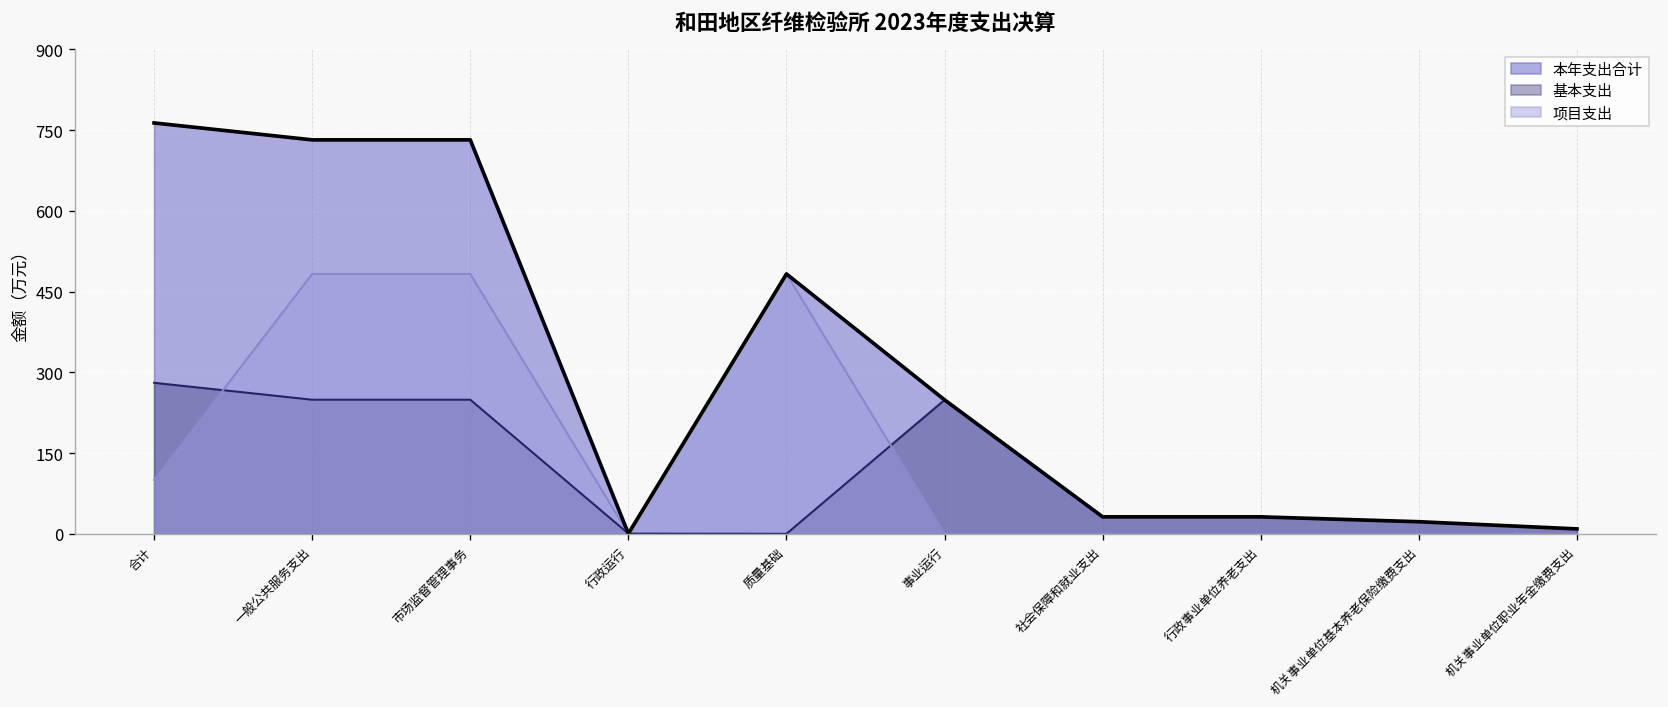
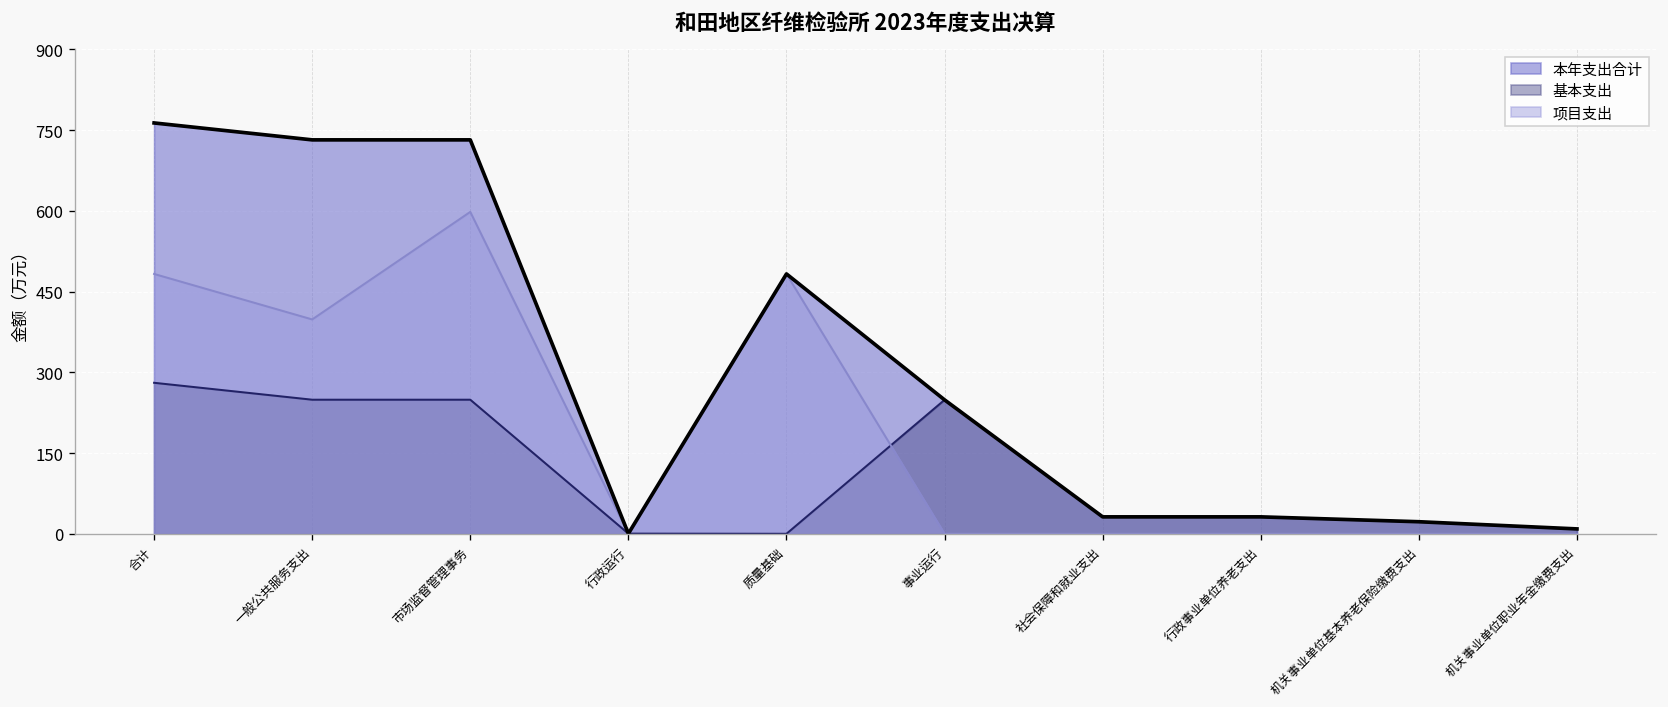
  {
    "项目支出": {
-     "合计": 100,
-     "一般公共服务支出": 480,
-     "市场监督管理事务": 480,
+     "合计": 480,
+     "一般公共服务支出": 400,
+     "市场监督管理事务": 600,
      "事业运行": 0,
      "社会保障和就业支出": 0,
      "行政事业单位养老支出": 0,
      "机关事业单位基本养老保险缴费支出": 0,
      "机关事业单位职业年金缴费支出": 0
    }
  }
